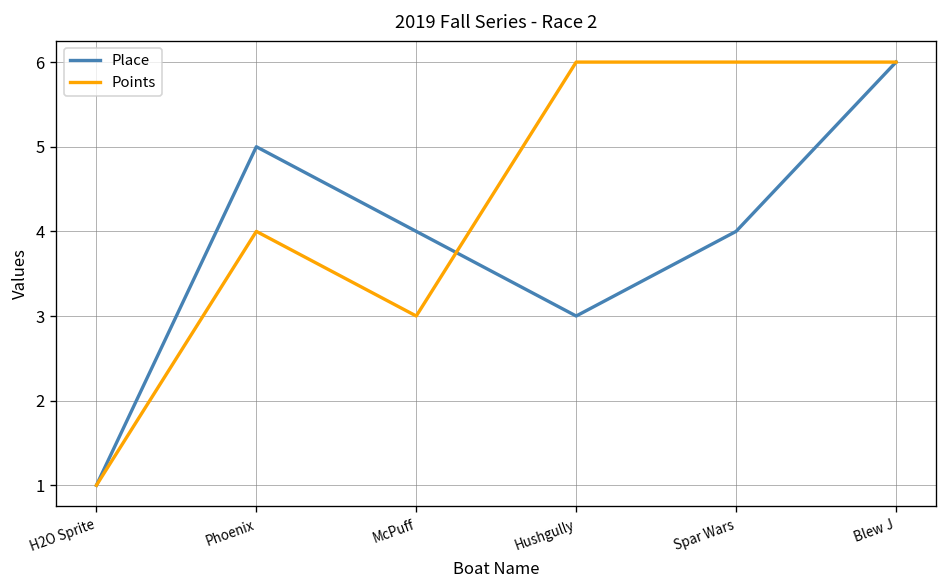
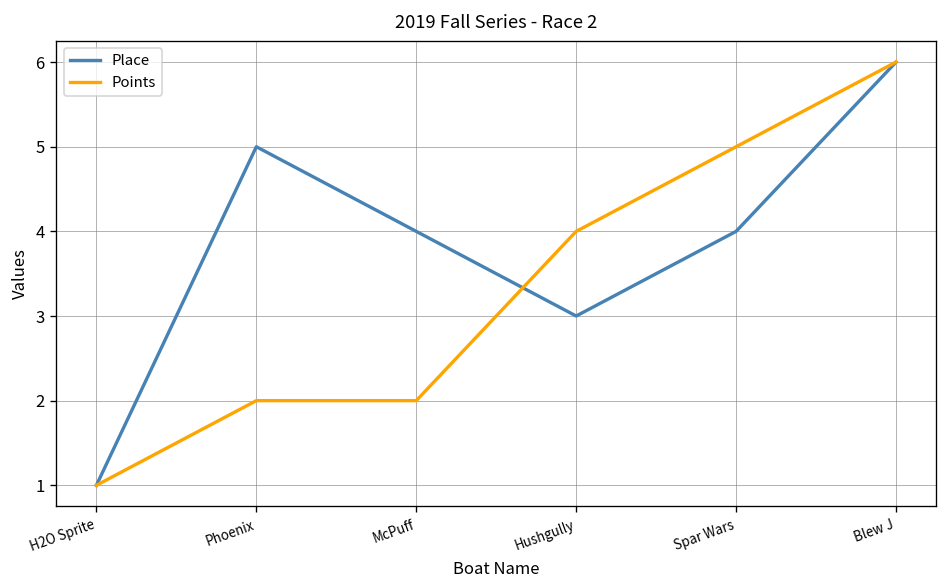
  {
    "Place": {
      "Phoenix": 5,
      "McPuff": 4,
      "Hushgully": 3,
      "Spar Wars": 4
    },
    "Points": {
-     "Phoenix": 4,
-     "McPuff": 3,
-     "Hushgully": 6,
-     "Spar Wars": 6
+     "Phoenix": 2,
+     "McPuff": 2,
+     "Hushgully": 4,
+     "Spar Wars": 5
    }
  }
